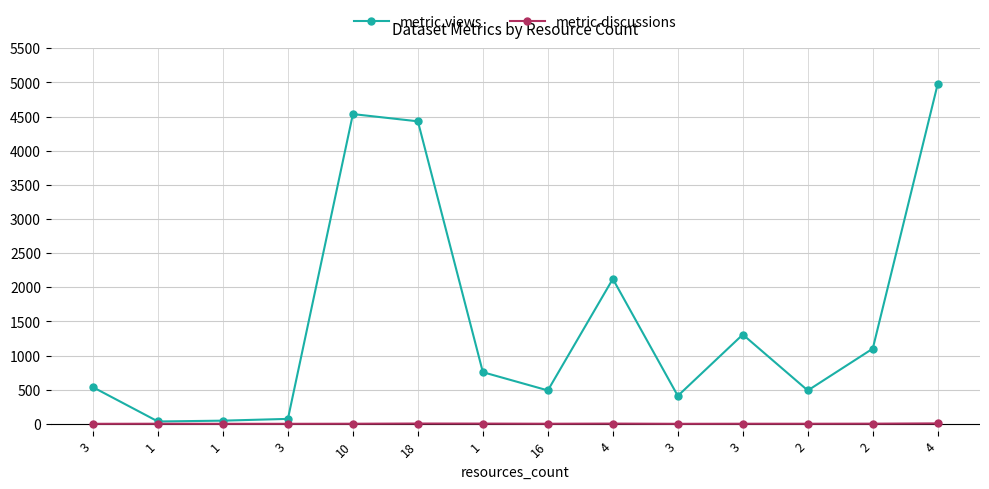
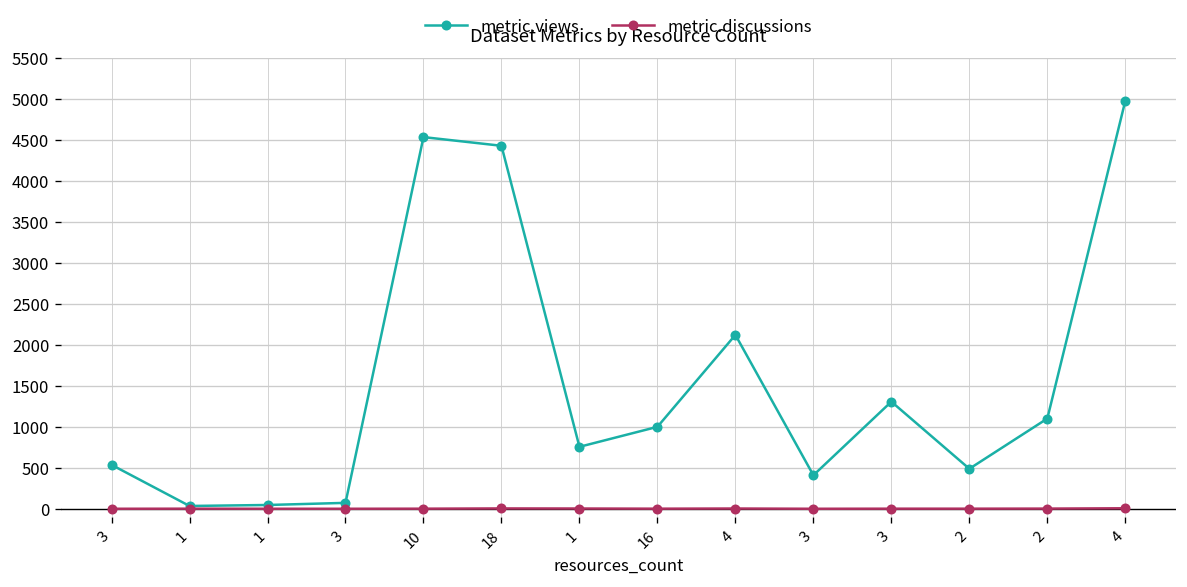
  {
    "metric.views": {
      "10": 4500,
      "18": 4400,
-     "16": 500
+     "16": 1000
    },
    "metric.discussions": {
      "10": 0,
      "18": 0,
      "16": 0
    }
  }
